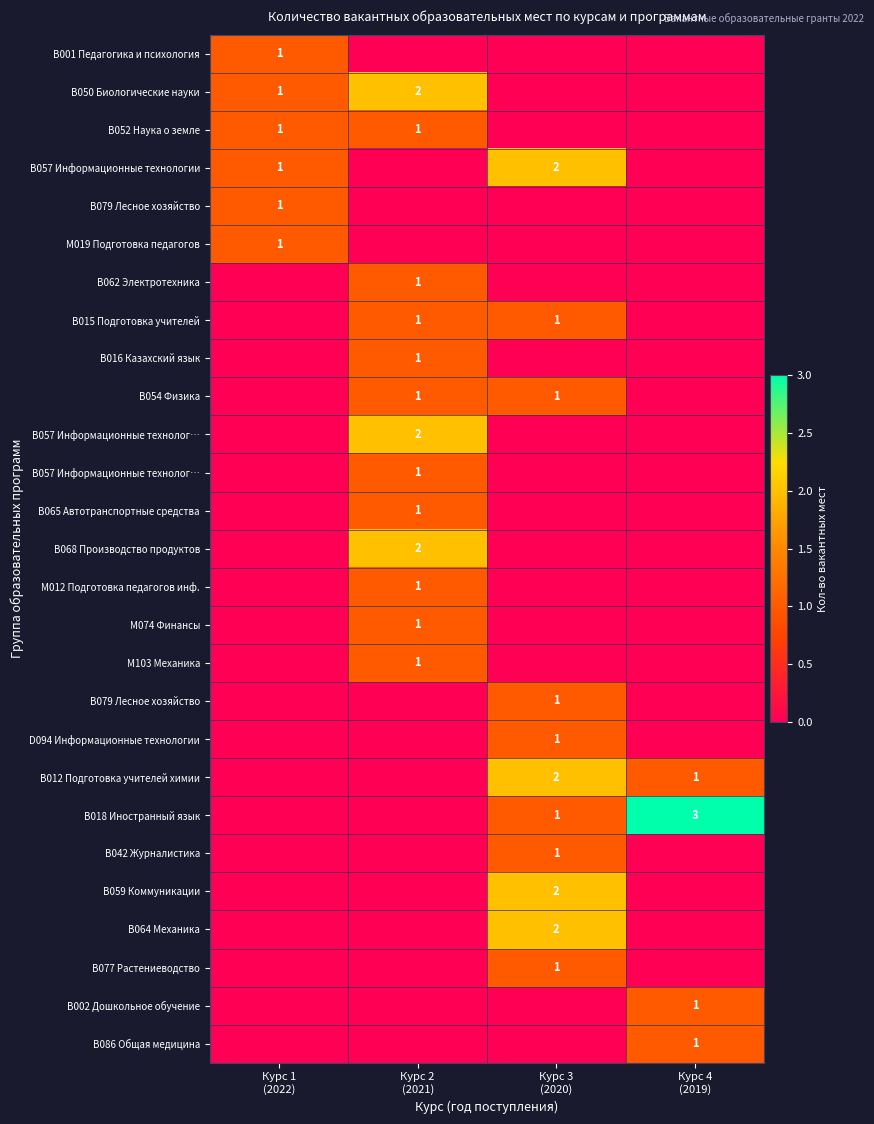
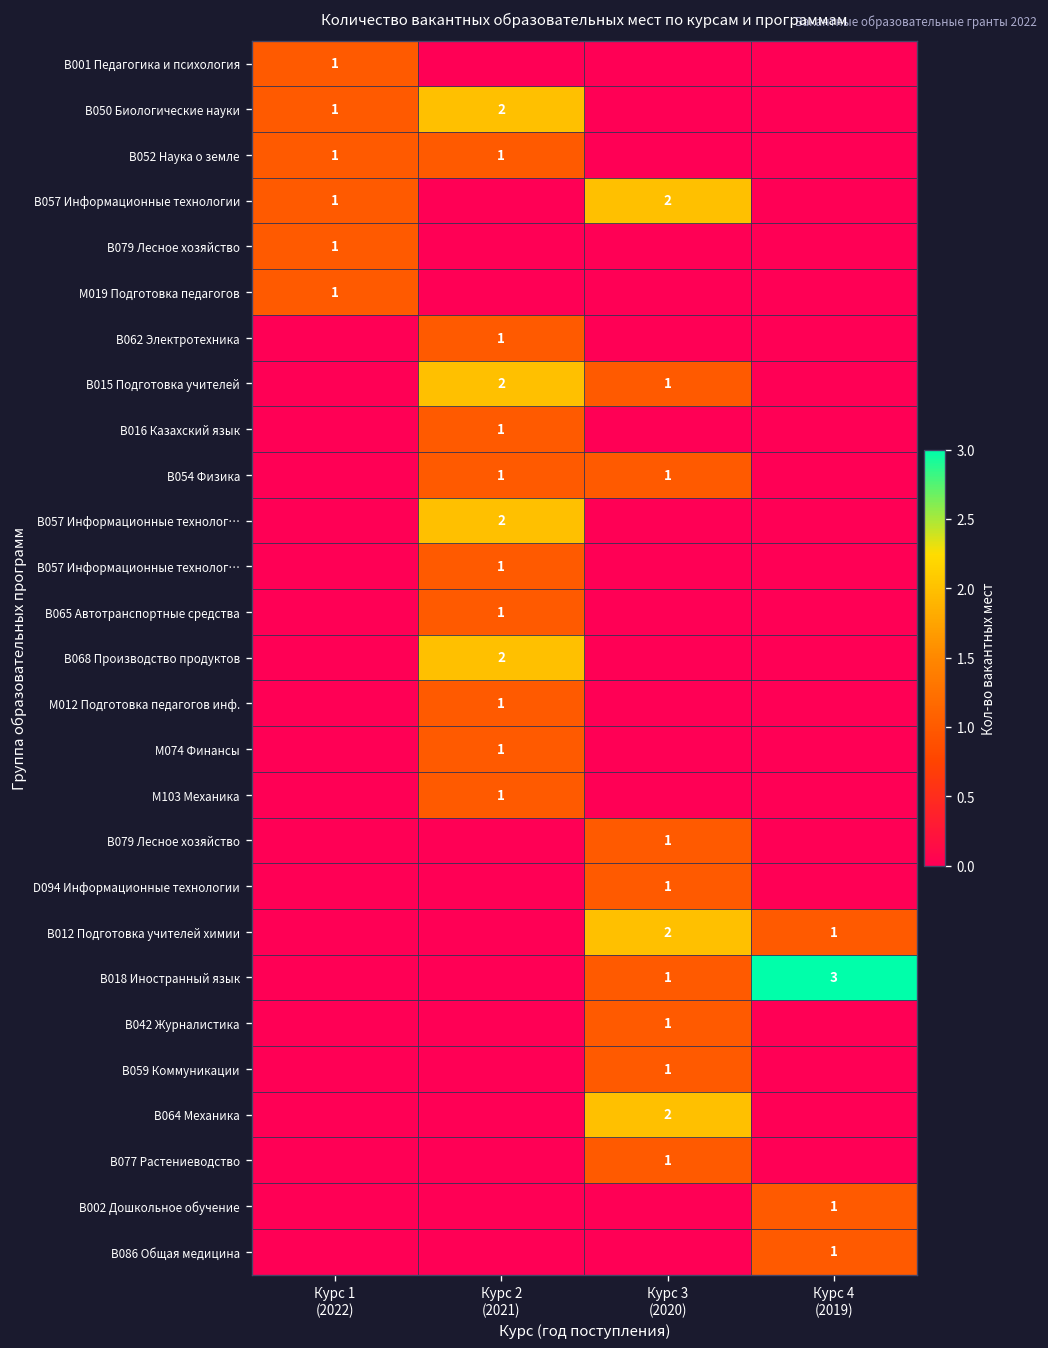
  {
    "B001 Педагогика и психология": {
      "Курс 1 (2022)": 1
    },
    "B050 Биологические науки": {
      "Курс 1 (2022)": 1,
      "Курс 2 (2021)": 2
    },
    "В052 Наука о земле": {
      "Курс 1 (2022)": 1,
      "Курс 2 (2021)": 1
    },
    "В057 Информационные технологии": {
      "Курс 1 (2022)": 1,
      "Курс 3 (2020)": 2
    },
    "В079 Лесное хозяйство": {
      "Курс 1 (2022)": 1
    },
    "М019 Подготовка педагогов": {
      "Курс 1 (2022)": 1
    },
    "B062 Электротехника": {
      "Курс 2 (2021)": 1
    },
    "В015 Подготовка учителей": {
-     "Курс 2 (2021)": 1,
+     "Курс 2 (2021)": 2,
      "Курс 3 (2020)": 1
    },
    "В016 Казахский язык": {
      "Курс 2 (2021)": 1
    },
    "В054 Физика": {
      "Курс 2 (2021)": 1,
      "Курс 3 (2020)": 1
    },
    "В065 Автотранспортные средства": {
      "Курс 2 (2021)": 1
    },
    "В068 Производство продуктов": {
      "Курс 2 (2021)": 2
    },
    "М012 Подготовка педагогов инф.": {
      "Курс 2 (2021)": 1
    },
    "М074 Финансы": {
      "Курс 2 (2021)": 1
    },
    "М103 Механика": {
      "Курс 2 (2021)": 1
    },
    "B079 Лесное хозяйство": {
      "Курс 3 (2020)": 1
    },
    "D094 Информационные технологии": {
      "Курс 3 (2020)": 1
    },
    "В012 Подготовка учителей химии": {
      "Курс 3 (2020)": 2,
      "Курс 4 (2019)": 1
    },
    "В018 Иностранный язык": {
      "Курс 3 (2020)": 1,
      "Курс 4 (2019)": 3
    },
    "В042 Журналистика": {
      "Курс 3 (2020)": 1
    },
    "В059 Коммуникации": {
-     "Курс 3 (2020)": 2
+     "Курс 3 (2020)": 1
    },
    "В064 Механика": {
      "Курс 3 (2020)": 2
    },
    "В077 Растениеводство": {
      "Курс 3 (2020)": 1
    },
    "B002 Дошкольное обучение": {
      "Курс 4 (2019)": 1
    },
    "В086 Общая медицина": {
      "Курс 4 (2019)": 1
    }
  }
